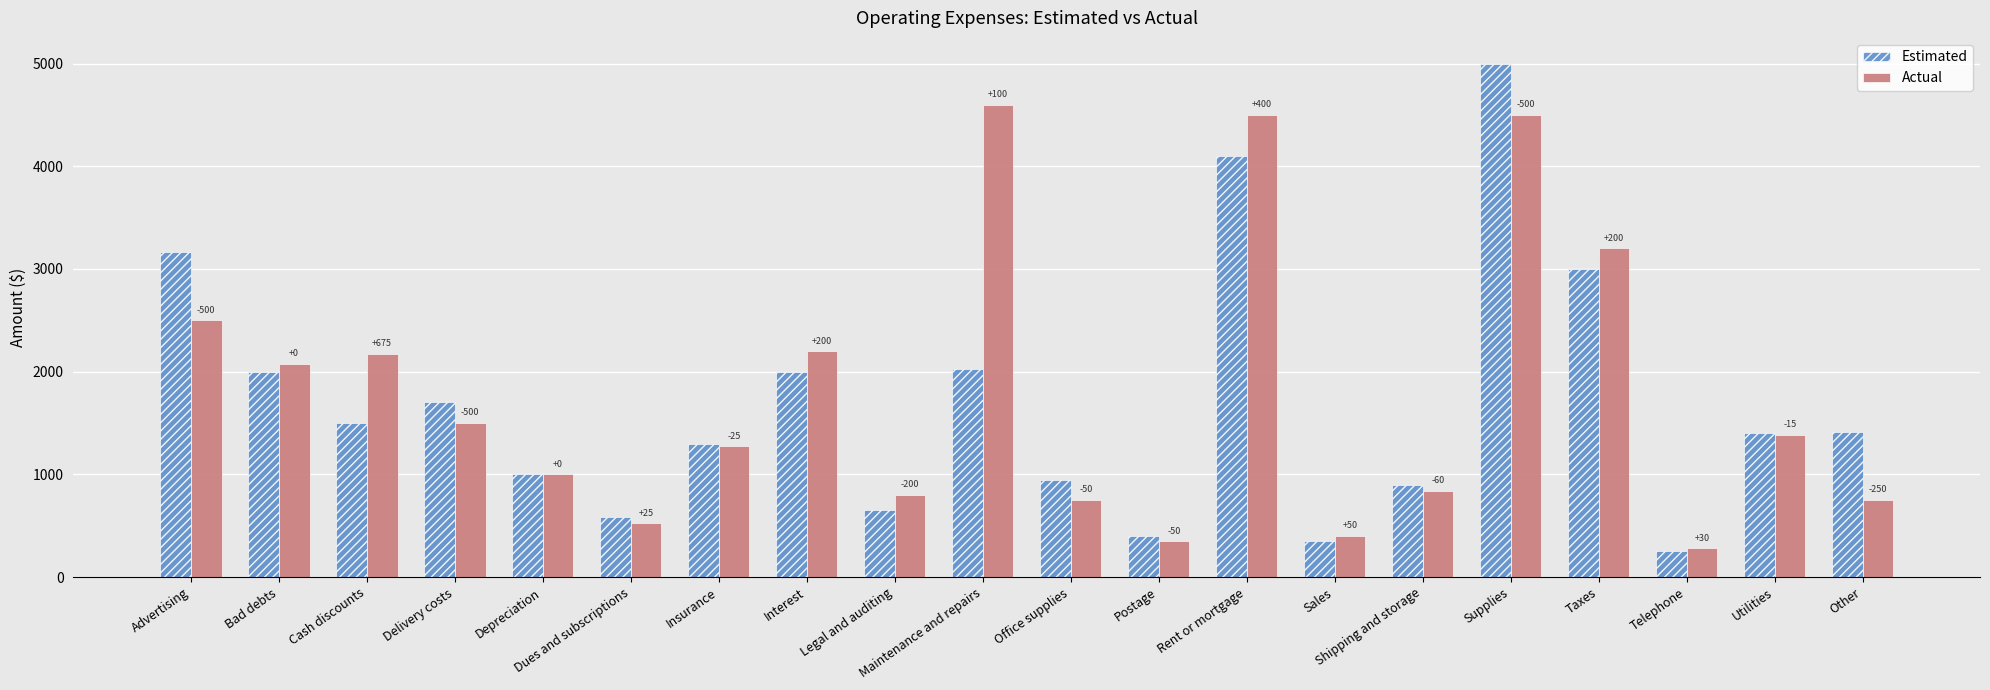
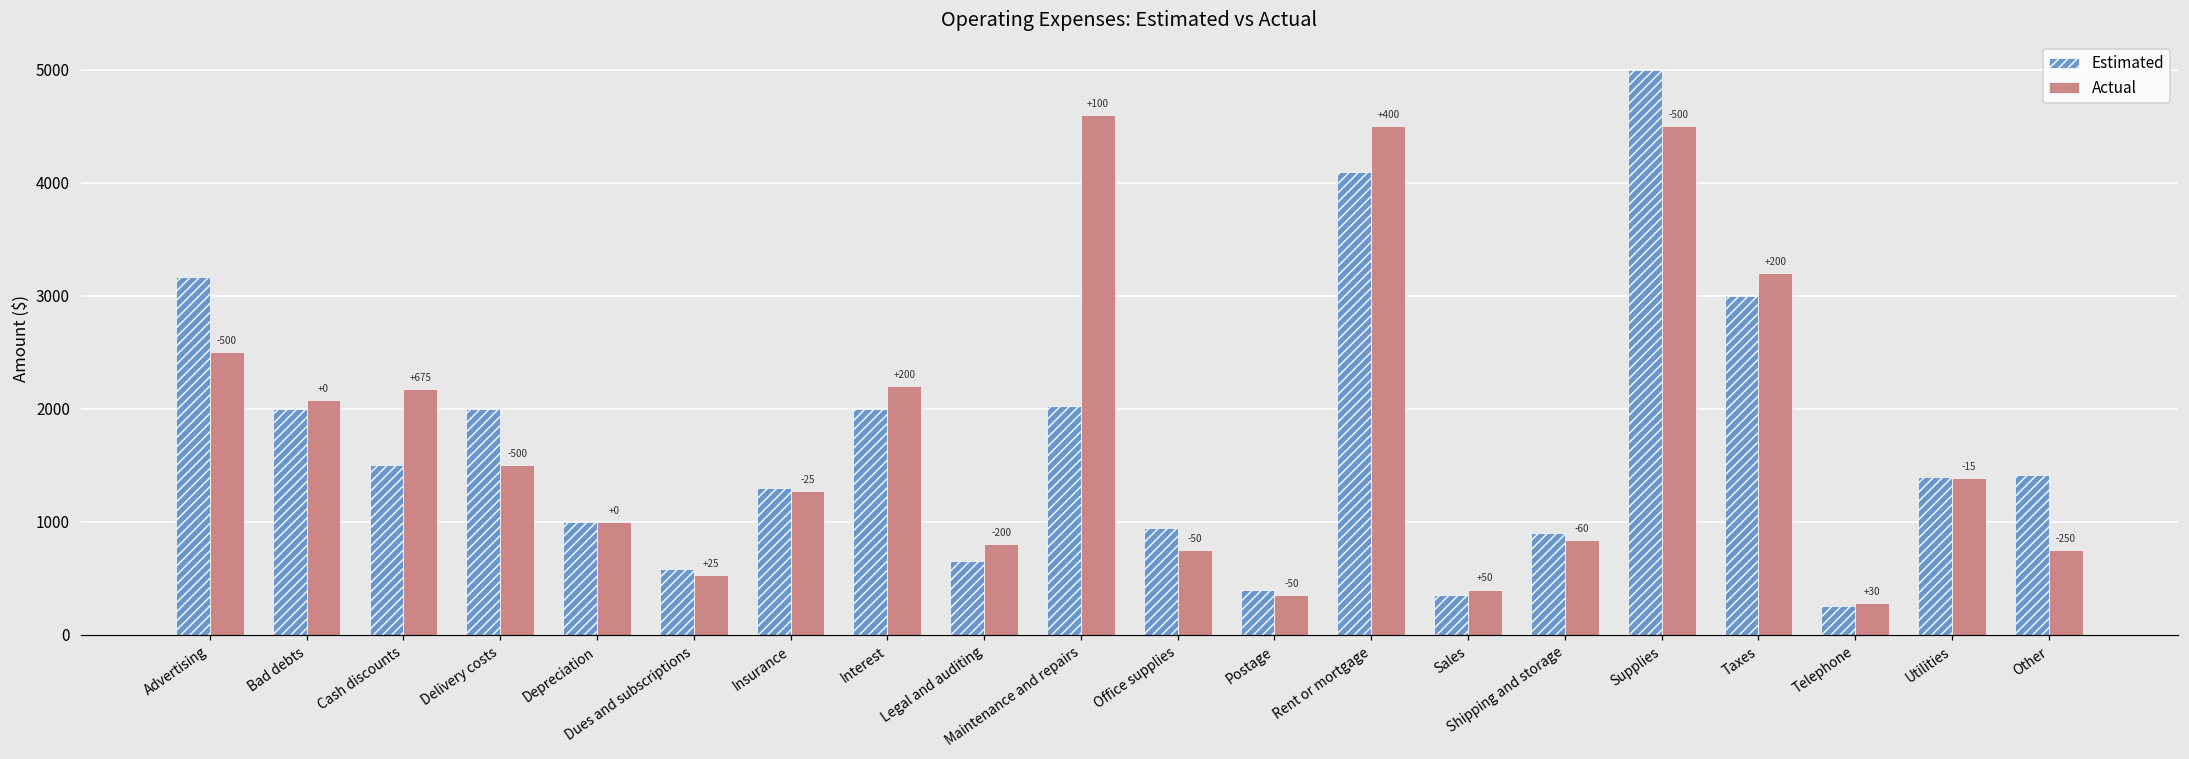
  {
    "Estimated": {
      "Advertising": 3160,
      "Bad debts": 2000,
      "Cash discounts": 1500,
-     "Delivery costs": 1710,
+     "Delivery costs": 2000,
      "Depreciation": 1000,
      "Dues and subscriptions": 580,
      "Insurance": 1300,
      "Interest": 2000,
      "Legal and auditing": 650,
      "Maintenance and repairs": 2030,
      "Office supplies": 950,
      "Postage": 400,
      "Rent or mortgage": 4100,
      "Sales": 350,
      "Shipping and storage": 900,
      "Supplies": 5000,
      "Taxes": 3000,
      "Telephone": 250,
      "Utilities": 1400,
      "Other": 1410
    }
  }
